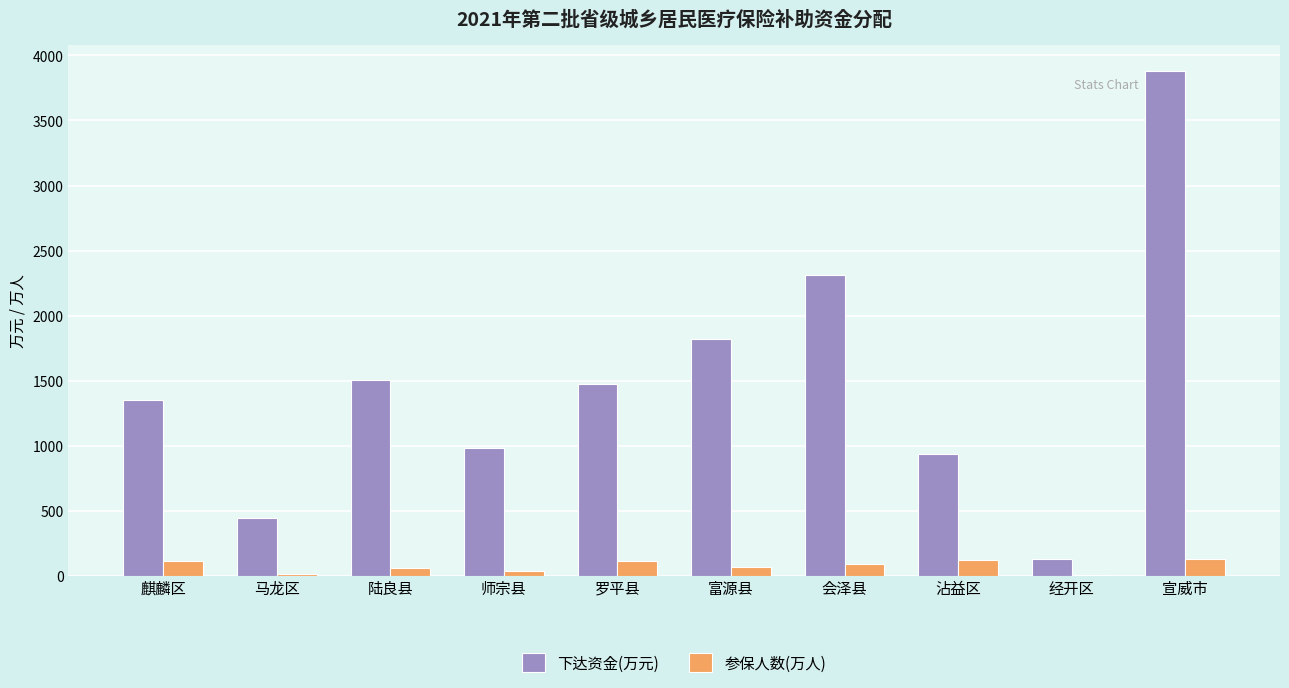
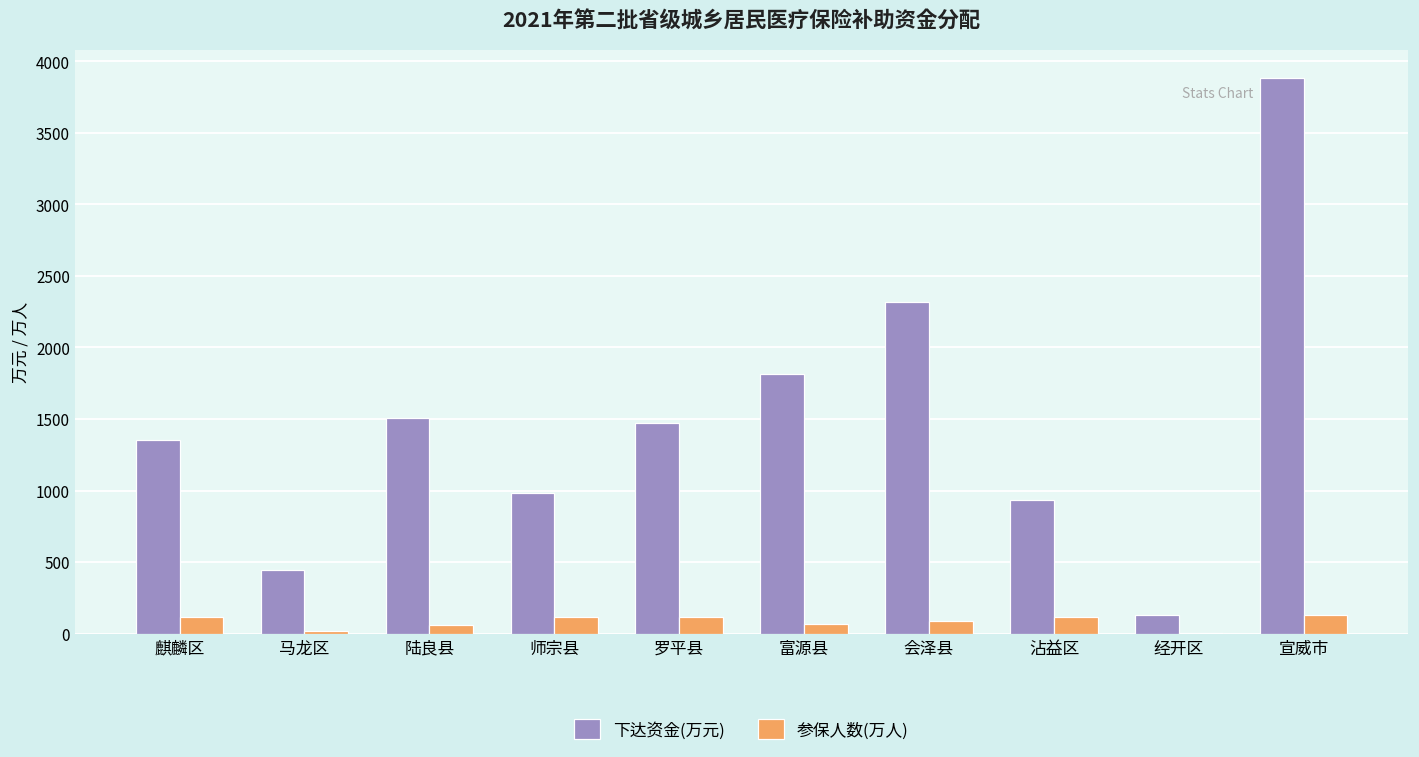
  {
    "下达资金(万元)": {
      "麒麟区": 1350,
      "马龙区": 440,
      "陆良县": 1510,
      "师宗县": 980,
      "罗平县": 1470,
      "富源县": 1820,
      "会泽县": 2320,
      "沾益区": 940,
      "经开区": 130,
      "宣威市": 3880
    },
    "参保人数(万人)": {
      "麒麟区": 120,
      "陆良县": 60,
-     "师宗县": 40,
+     "师宗县": 120,
      "罗平县": 120,
      "富源县": 70,
      "会泽县": 90,
      "沾益区": 120,
      "宣威市": 130
    }
  }
